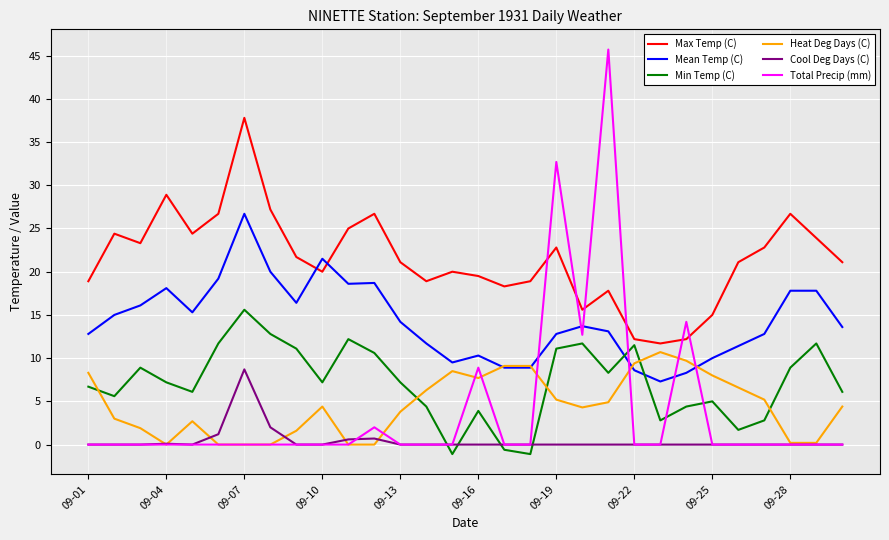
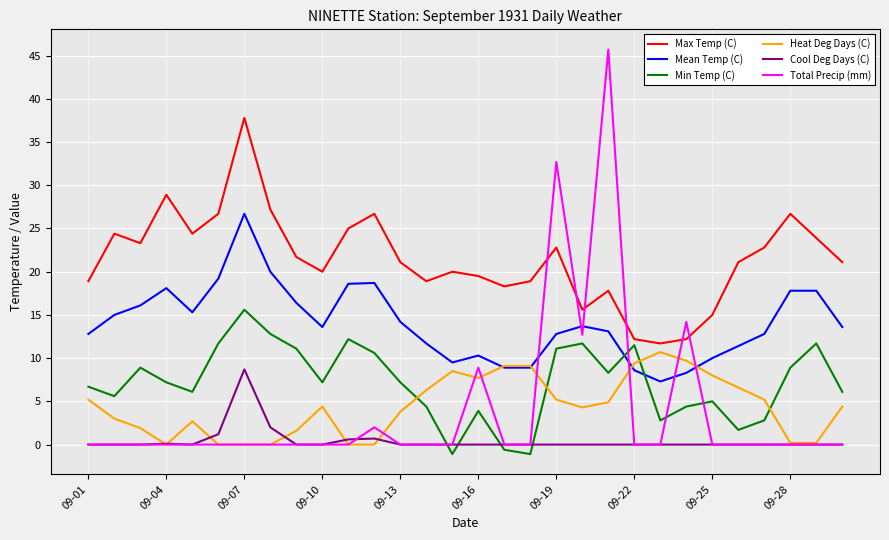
  {
    "Max Temp (C)": {
      "09-01": 19,
      "09-04": 29,
      "09-07": 38,
      "09-10": 20,
      "09-13": 21,
      "09-16": 20,
      "09-19": 23,
      "09-22": 12,
      "09-25": 15,
      "09-28": 27
    },
    "Mean Temp (C)": {
      "09-01": 13,
      "09-04": 18,
      "09-07": 27,
-     "09-10": 22,
+     "09-10": 14,
      "09-13": 14,
      "09-16": 10,
      "09-19": 13,
      "09-22": 9,
      "09-25": 10,
      "09-28": 18
    },
    "Min Temp (C)": {
      "09-01": 7,
      "09-04": 7,
      "09-07": 16,
      "09-10": 7,
      "09-13": 7,
      "09-16": 4,
      "09-19": 11,
      "09-22": 12,
      "09-25": 5,
      "09-28": 9
    },
    "Heat Deg Days (C)": {
-     "09-01": 8,
+     "09-01": 5,
      "09-10": 4,
      "09-13": 4,
      "09-16": 8,
      "09-19": 5,
      "09-22": 9,
      "09-25": 8
    },
    "Cool Deg Days (C)": {
      "09-07": 9,
      "09-16": 0,
      "09-19": 0
    },
    "Total Precip (mm)": {
      "09-16": 9,
      "09-19": 33
    }
  }
